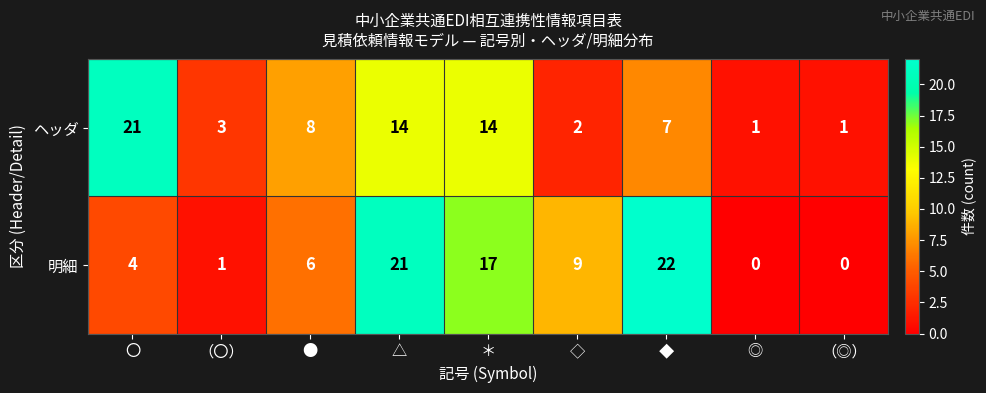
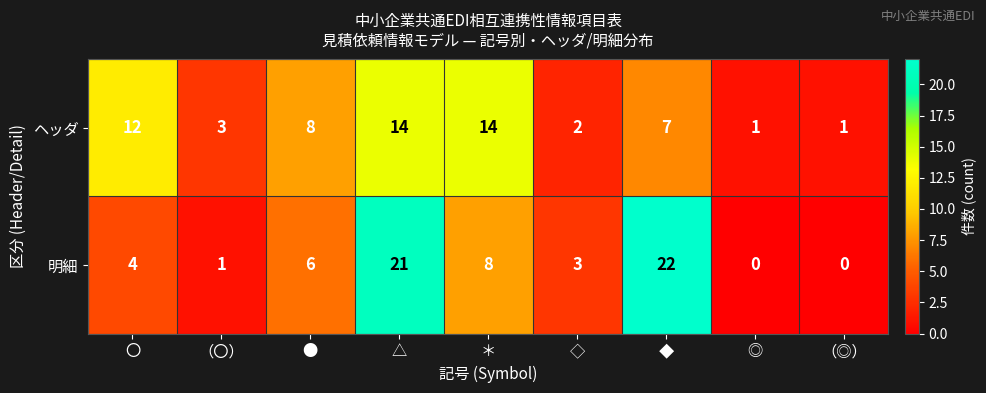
  {
    "ヘッダ": {
-     "〇": 21,
+     "〇": 12,
      "（〇）": 3,
      "●": 8,
      "△": 14,
      "＊": 14,
      "◇": 2,
      "◆": 7,
      "◎": 1,
      "（◎）": 1
    },
    "明細": {
      "〇": 4,
      "（〇）": 1,
      "●": 6,
      "△": 21,
-     "＊": 17,
-     "◇": 9,
+     "＊": 8,
+     "◇": 3,
      "◆": 22,
      "◎": 0,
      "（◎）": 0
    }
  }
